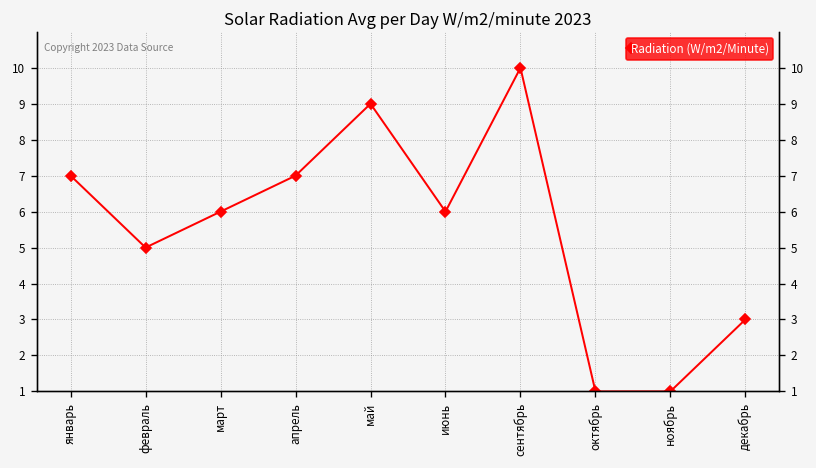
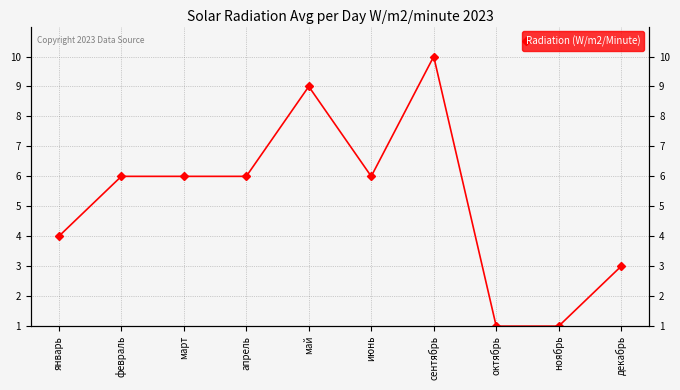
  {
-   "январь": 7,
-   "февраль": 5,
+   "январь": 4,
+   "февраль": 6,
    "март": 6,
-   "апрель": 7,
+   "апрель": 6,
    "май": 9,
    "июнь": 6,
    "сентябрь": 10,
    "октябрь": 1,
    "ноябрь": 1,
    "декабрь": 3
  }
